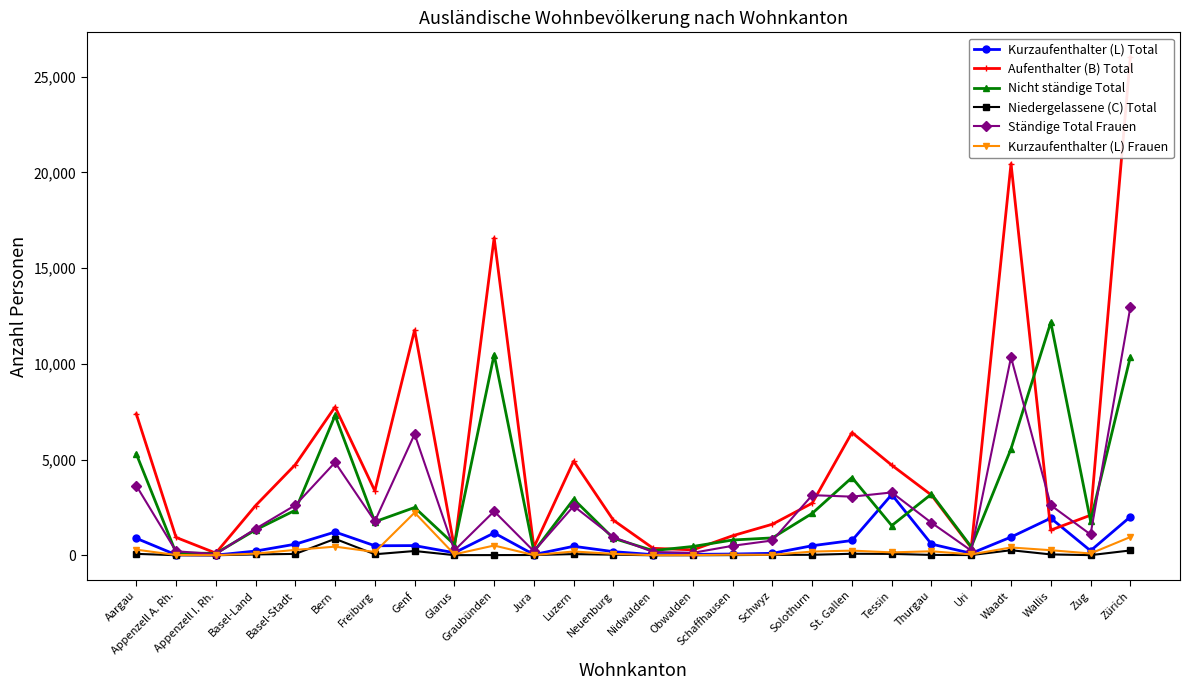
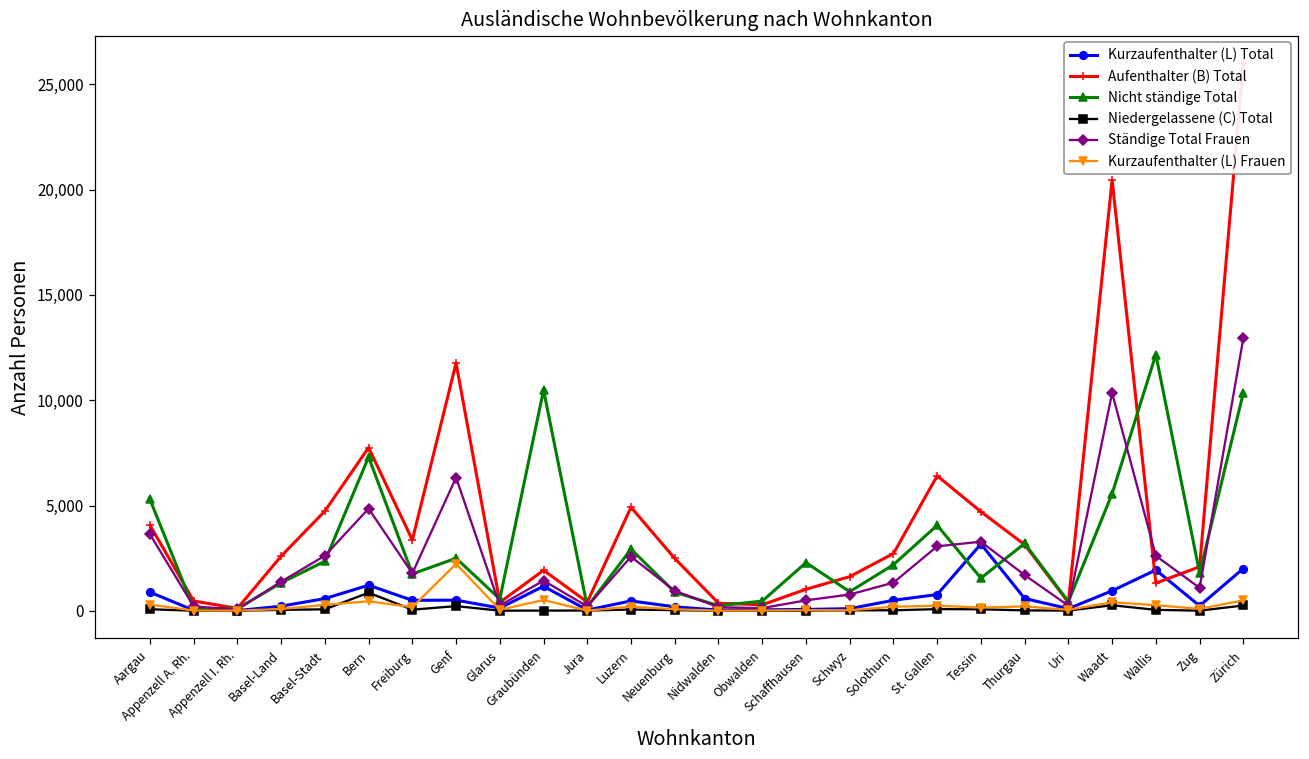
  {
    "Kurzaufenthalter (L) Total": {
      "Aargau": "900",
      "Basel-Stadt": "600",
      "Bern": "1,200",
      "Freiburg": "500",
      "Genf": "500",
      "Graubünden": "1,200",
      "Luzern": "500",
      "Solothurn": "500",
      "St. Gallen": "800",
      "Thurgau": "600",
      "Waadt": "1,000",
      "Wallis": "1,900",
      "Zug": "200",
      "Zürich": "2,000"
    },
    "Aufenthalter (B) Total": {
-     "Aargau": "7,400",
-     "Appenzell A. Rh.": "900",
+     "Aargau": "4,100",
+     "Appenzell A. Rh.": "500",
      "Basel-Land": "2,600",
      "Basel-Stadt": "4,700",
      "Bern": "7,800",
      "Freiburg": "3,400",
      "Genf": "11,800",
      "Glarus": "400",
-     "Graubünden": "16,600",
+     "Graubünden": "1,900",
      "Jura": "400",
      "Luzern": "4,900",
-     "Neuenburg": "1,800",
+     "Neuenburg": "2,500",
      "Obwalden": "300",
      "Schaffhausen": "1,000",
      "Schwyz": "1,600",
      "Solothurn": "2,700",
      "St. Gallen": "6,400",
      "Tessin": "4,700",
      "Waadt": "20,500",
      "Wallis": "1,300",
      "Zug": "2,100"
    },
    "Nicht ständige Total": {
      "Aargau": "5,300",
      "Basel-Stadt": "2,400",
      "Bern": "7,300",
      "Genf": "2,500",
      "Glarus": "600",
      "Graubünden": "10,500",
      "Luzern": "2,900",
      "Obwalden": "500",
-     "Schaffhausen": "800",
+     "Schaffhausen": "2,300",
      "Schwyz": "900",
      "Solothurn": "2,200",
      "St. Gallen": "4,100",
      "Tessin": "1,600",
      "Waadt": "5,600",
      "Wallis": "12,200",
      "Zug": "1,800",
      "Zürich": "10,400"
    },
    "Niedergelassene (C) Total": {
      "Aargau": "100",
      "Basel-Stadt": "100",
      "Bern": "900",
      "Genf": "200",
      "Graubünden": "0",
      "Luzern": "100",
      "Solothurn": "0",
      "St. Gallen": "100",
      "Thurgau": "0",
      "Waadt": "300",
      "Wallis": "0",
      "Zürich": "300"
    },
    "Ständige Total Frauen": {
      "Aargau": "3,600",
      "Basel-Stadt": "2,600",
      "Bern": "4,900",
      "Genf": "6,300",
-     "Graubünden": "2,300",
+     "Graubünden": "1,400",
      "Luzern": "2,600",
      "Schaffhausen": "500",
      "Schwyz": "800",
-     "Solothurn": "3,100",
+     "Solothurn": "1,300",
      "St. Gallen": "3,100",
      "Thurgau": "1,700",
      "Uri": "200",
      "Waadt": "10,300",
      "Wallis": "2,600",
      "Zug": "1,100",
      "Zürich": "12,900"
    },
    "Kurzaufenthalter (L) Frauen": {
      "Aargau": "300",
      "Basel-Stadt": "300",
      "Bern": "500",
      "Genf": "2,200",
      "Graubünden": "500",
      "Luzern": "200",
      "Solothurn": "200",
      "St. Gallen": "200",
      "Thurgau": "200",
      "Waadt": "400",
      "Wallis": "300",
-     "Zürich": "1,000"
+     "Zürich": "500"
    }
  }
